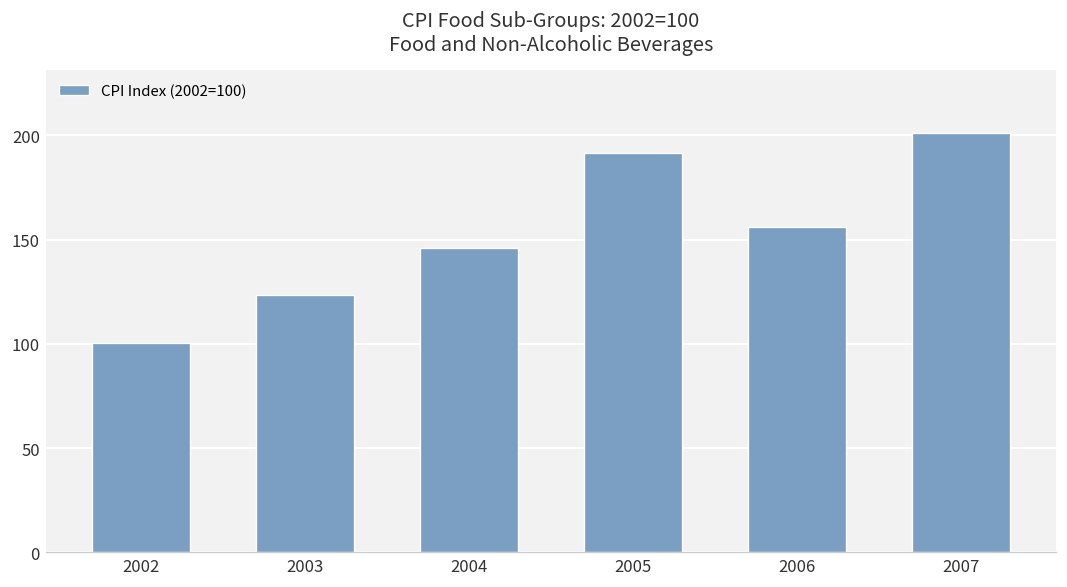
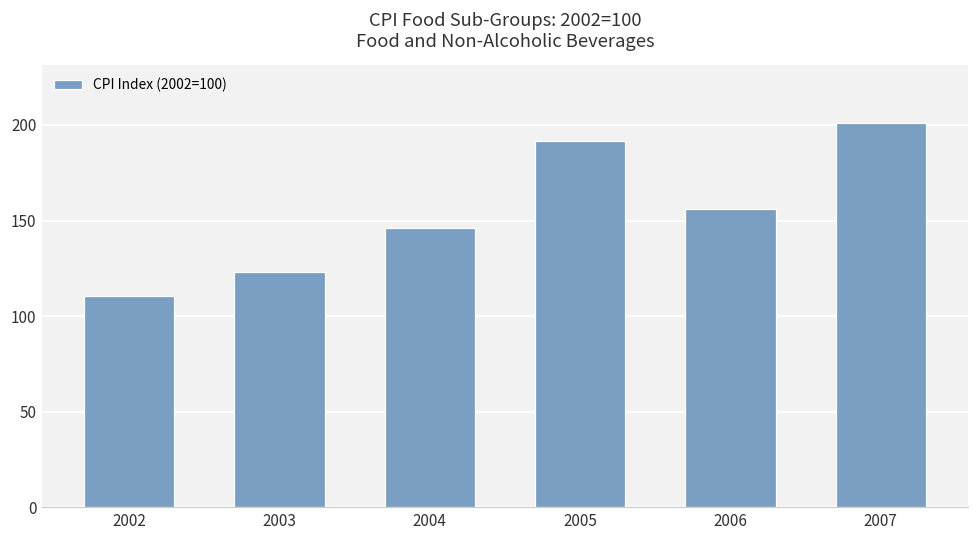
  {
-   "2002": 100,
+   "2002": 110,
    "2003": 123,
    "2004": 146,
    "2005": 192,
    "2006": 156,
    "2007": 201
  }
